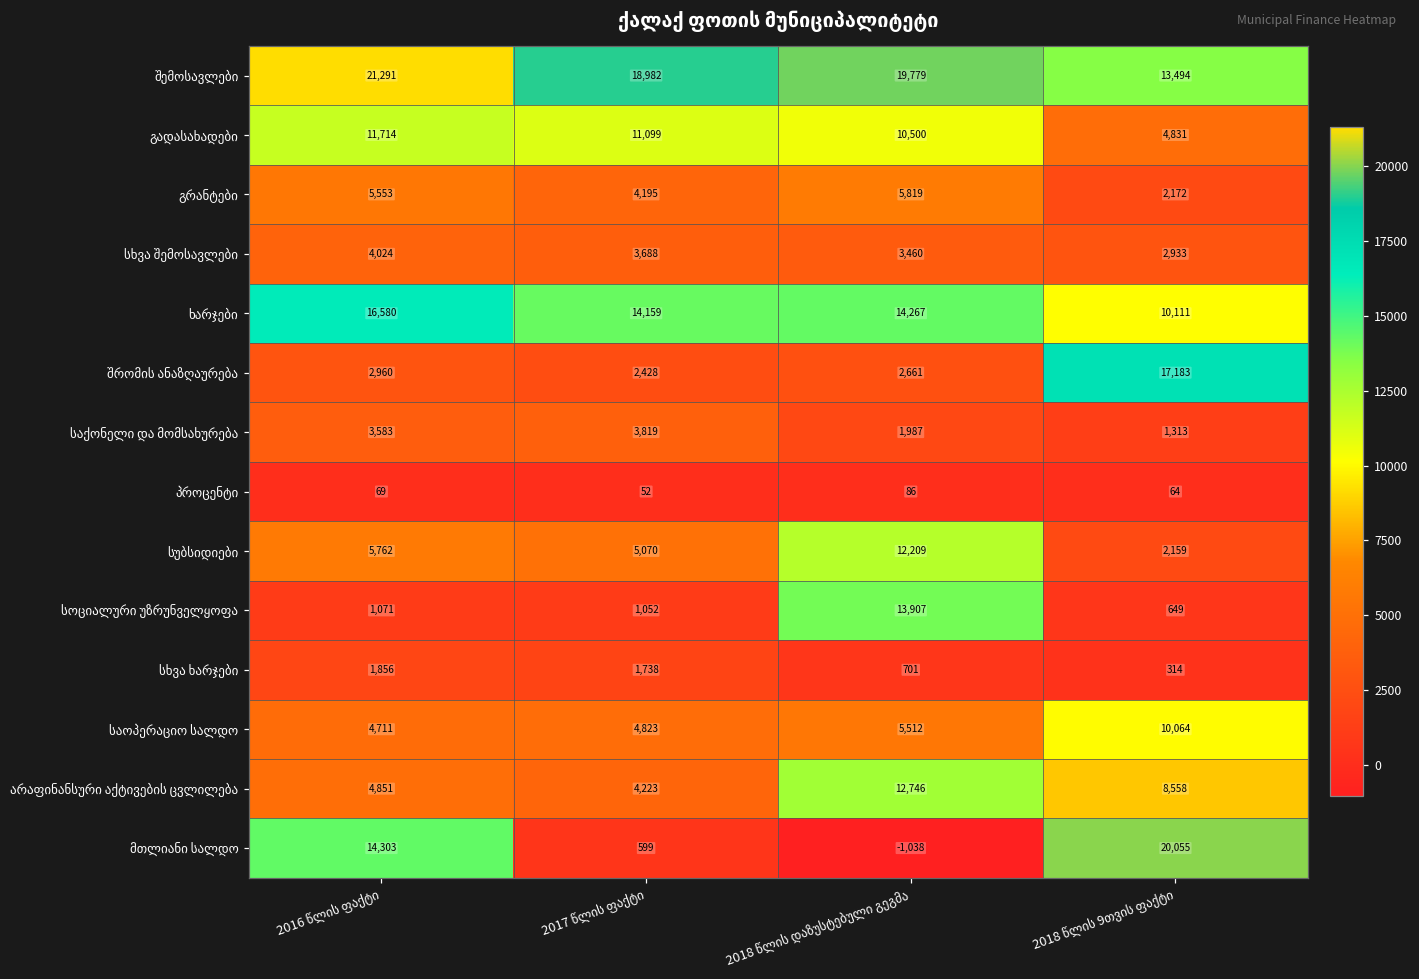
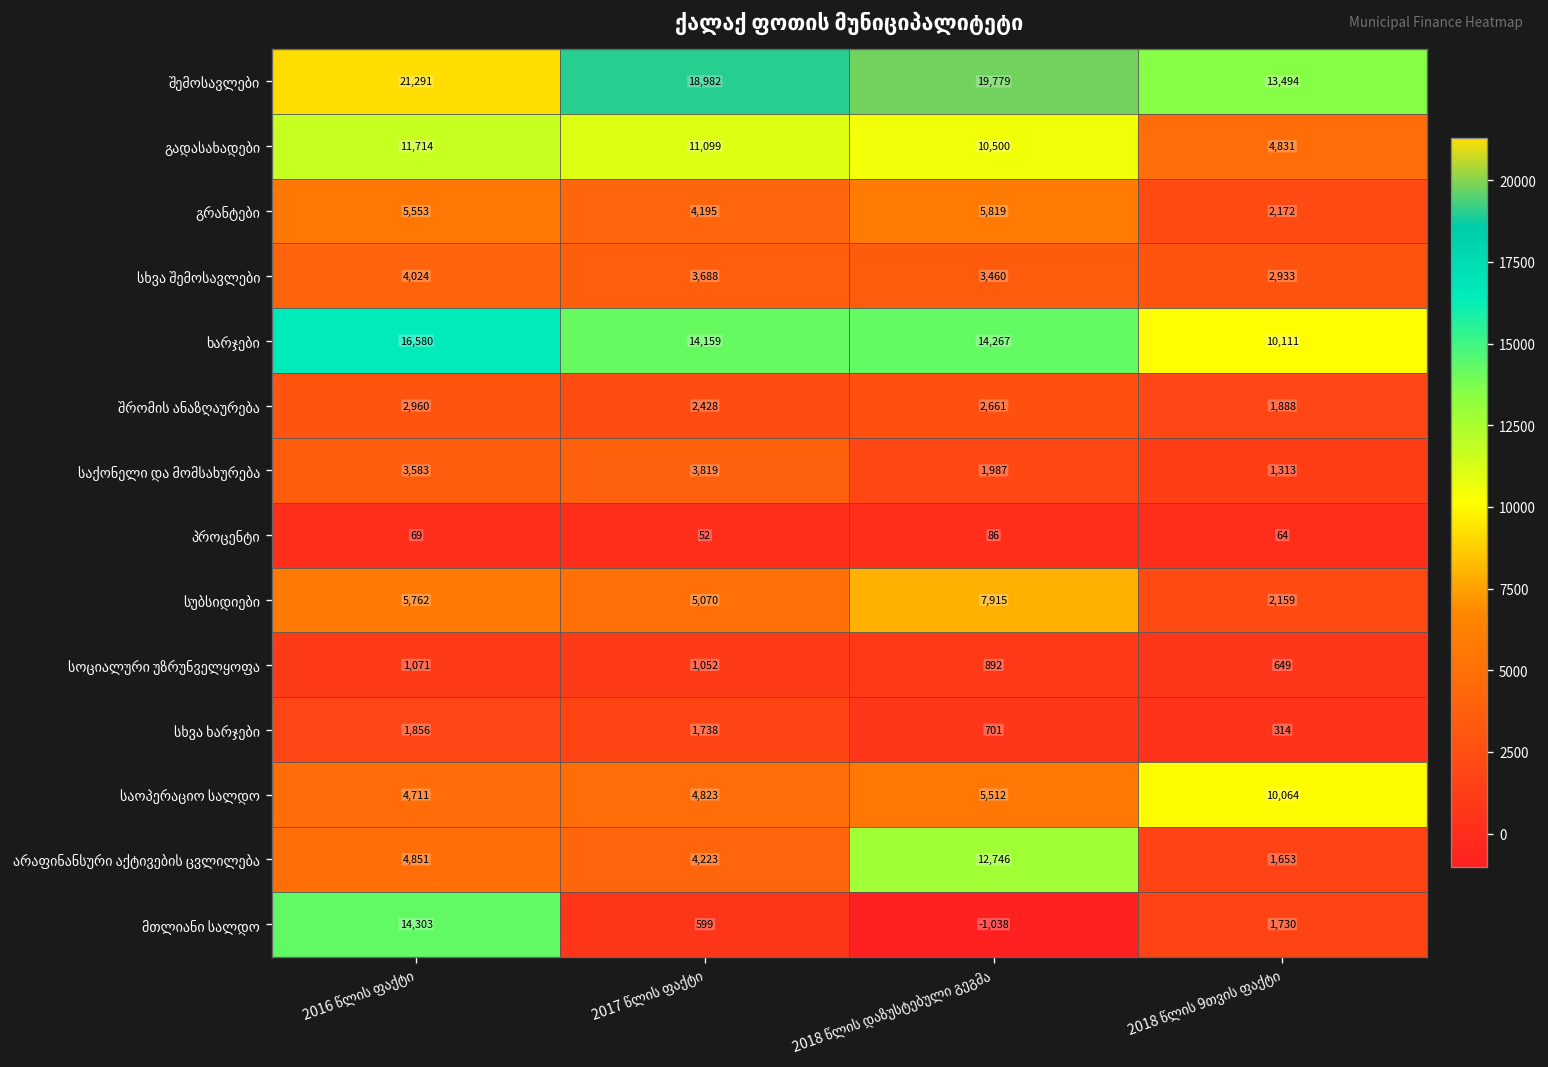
  {
    "შრომის ანაზღაურება": {
-     "2018 წლის 9თვის ფაქტი": "17,183"
+     "2018 წლის 9თვის ფაქტი": "1,888"
    },
    "სუბსიდიები": {
-     "2018 წლის დაზუსტებული გეგმა": "12,209"
+     "2018 წლის დაზუსტებული გეგმა": "7,915"
    },
    "სოციალური უზრუნველყოფა": {
-     "2018 წლის დაზუსტებული გეგმა": "13,907"
+     "2018 წლის დაზუსტებული გეგმა": "892"
    },
    "არაფინანსური აქტივების ცვლილება": {
-     "2018 წლის 9თვის ფაქტი": "8,558"
+     "2018 წლის 9თვის ფაქტი": "1,653"
    },
    "მთლიანი სალდო": {
-     "2018 წლის 9თვის ფაქტი": "20,055"
+     "2018 წლის 9თვის ფაქტი": "1,730"
    }
  }
